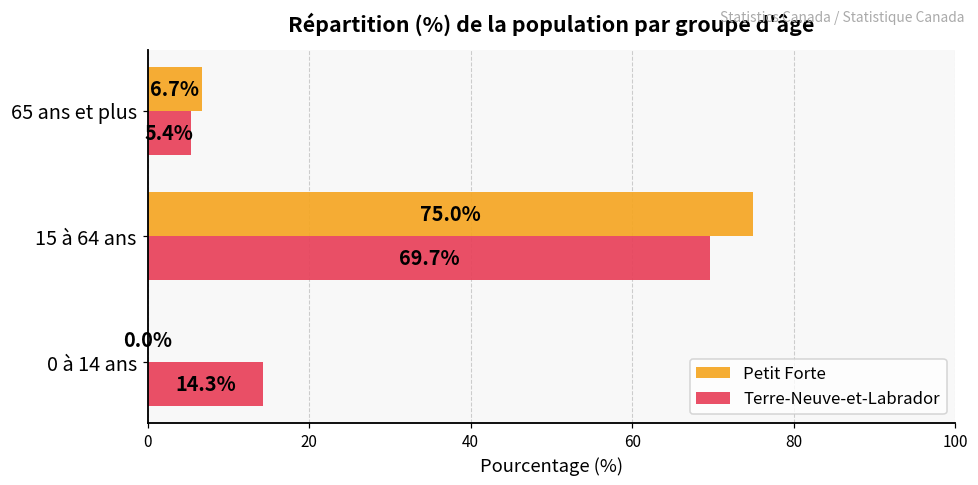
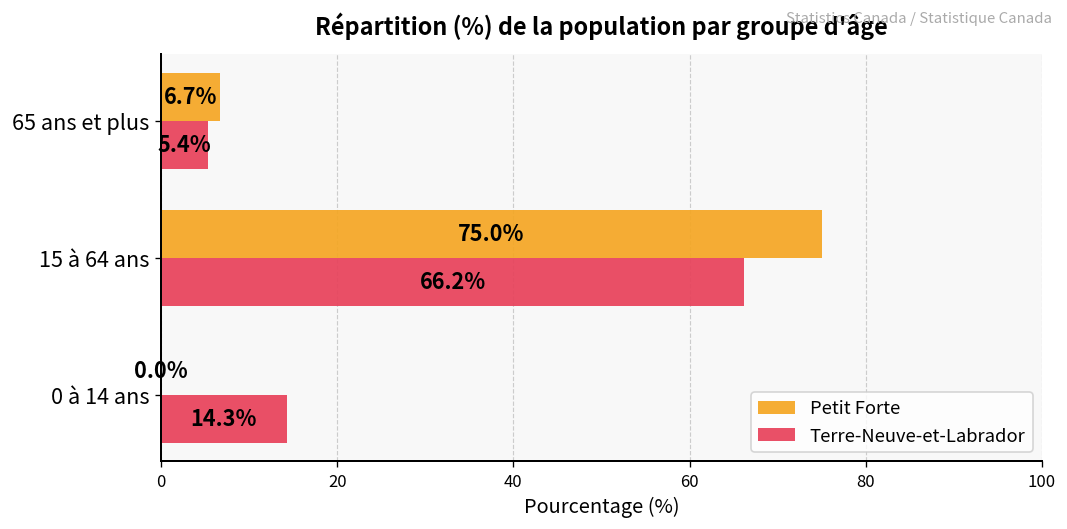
  {
    "Petit Forte": {
      "65 ans et plus": "6.7%",
      "15 à 64 ans": "75.0%",
      "0 à 14 ans": "0.0%"
    },
    "Terre-Neuve-et-Labrador": {
      "65 ans et plus": "5.4%",
-     "15 à 64 ans": "69.7%",
+     "15 à 64 ans": "66.2%",
      "0 à 14 ans": "14.3%"
    }
  }
